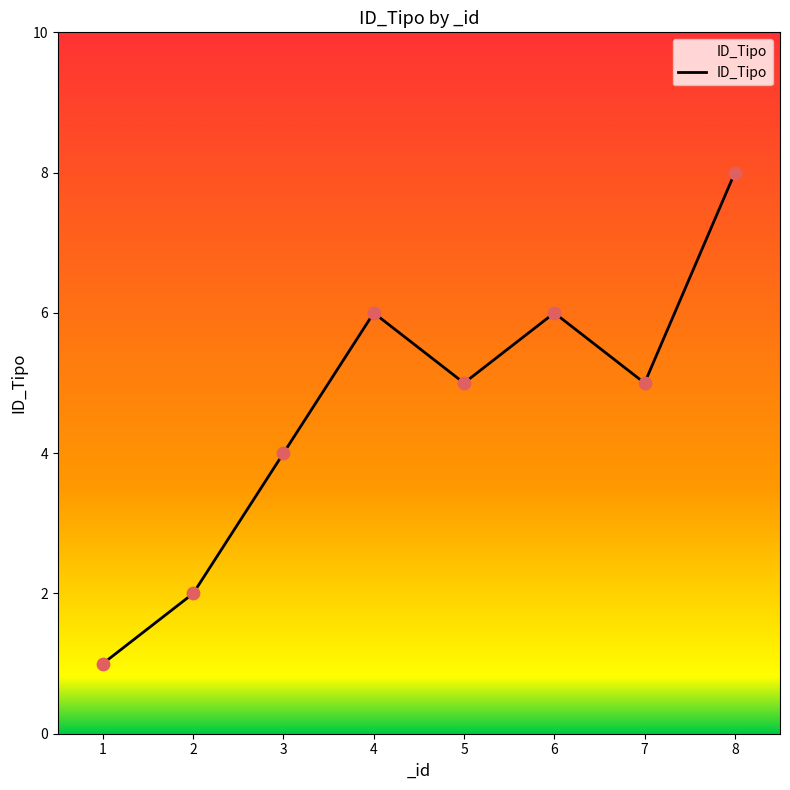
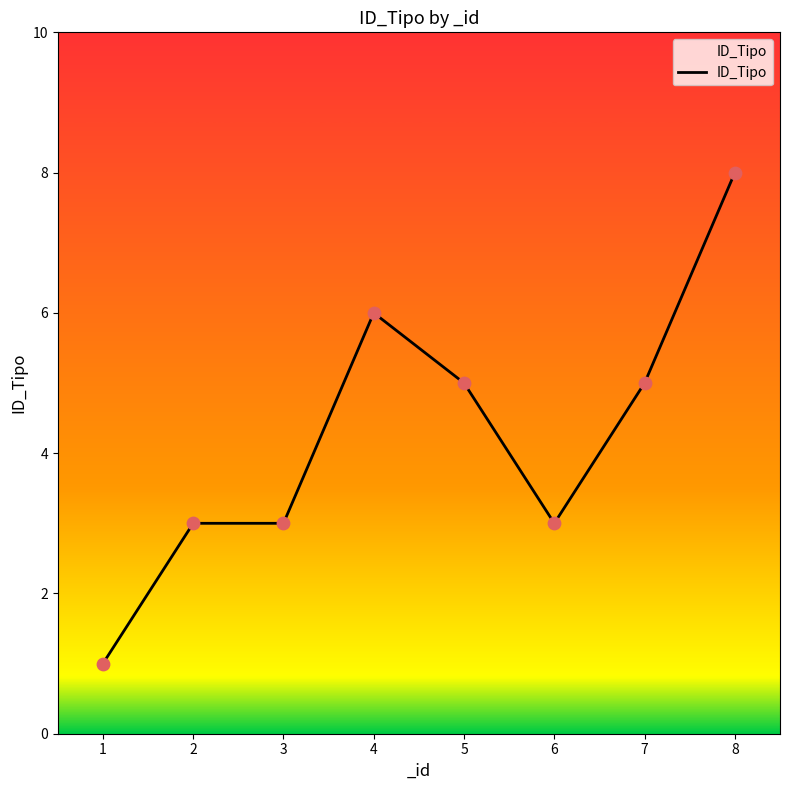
  {
    "1": 1,
-   "2": 2,
-   "3": 4,
+   "2": 3,
+   "3": 3,
    "4": 6,
    "5": 5,
-   "6": 6,
+   "6": 3,
    "7": 5,
    "8": 8
  }
